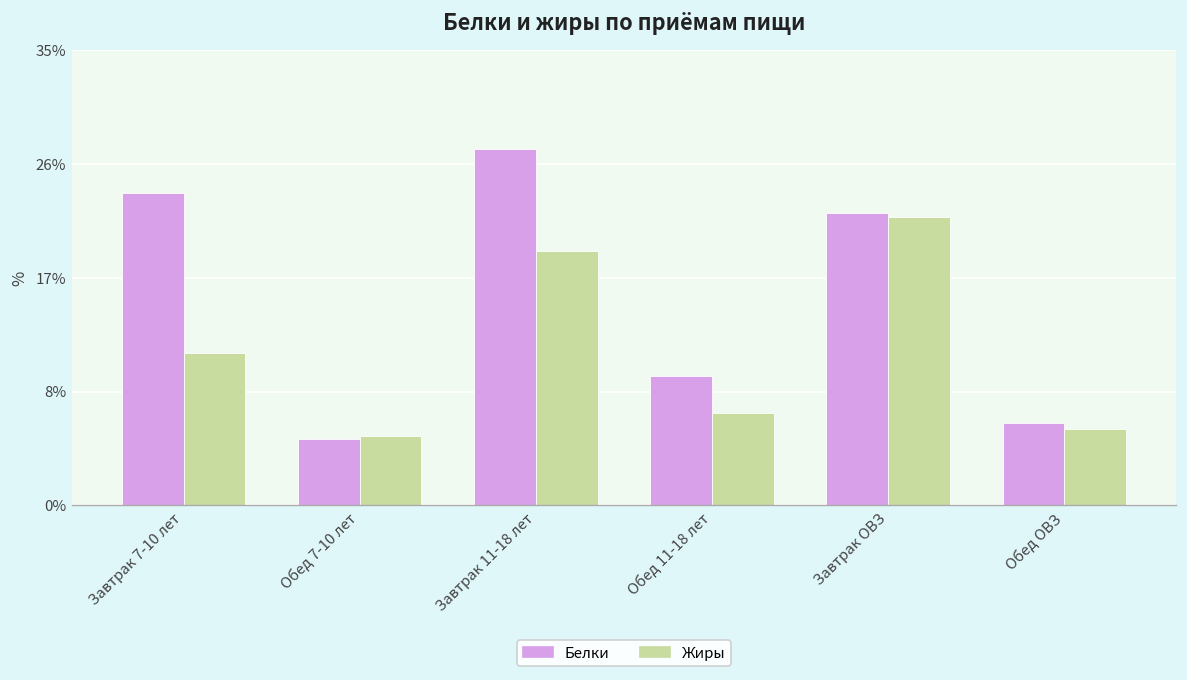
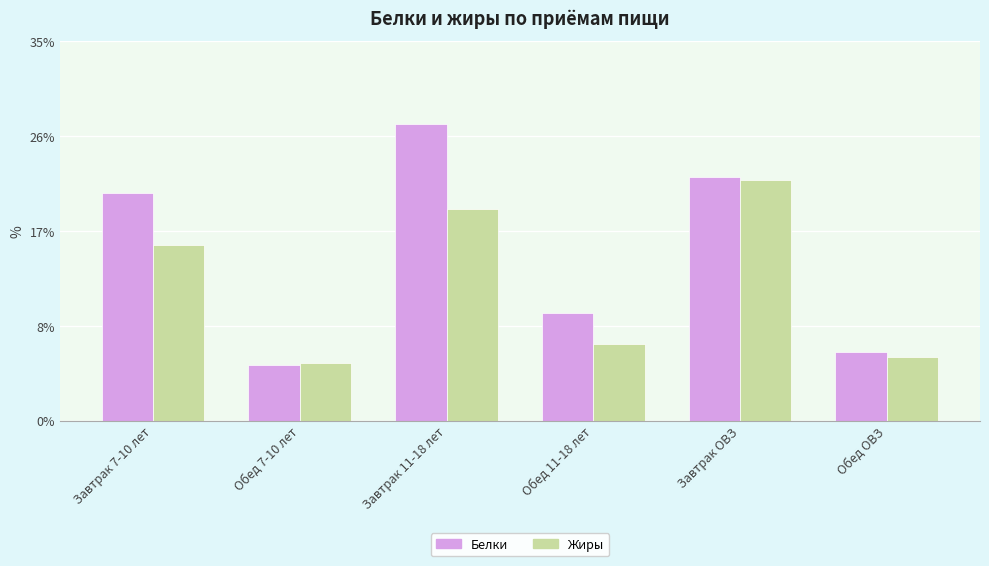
  {
    "Белки": {
-     "Завтрак 7-10 лет": "24.0%",
+     "Завтрак 7-10 лет": "21.0%",
      "Обед 7-10 лет": "5.1%",
      "Завтрак 11-18 лет": "27.4%",
      "Обед 11-18 лет": "10.0%",
      "Завтрак ОВЗ": "22.5%",
      "Обед ОВЗ": "6.3%"
    },
    "Жиры": {
-     "Завтрак 7-10 лет": "11.8%",
+     "Завтрак 7-10 лет": "16.2%",
      "Обед 7-10 лет": "5.3%",
      "Завтрак 11-18 лет": "19.5%",
      "Обед 11-18 лет": "7.1%",
      "Завтрак ОВЗ": "22.2%",
      "Обед ОВЗ": "5.9%"
    }
  }
